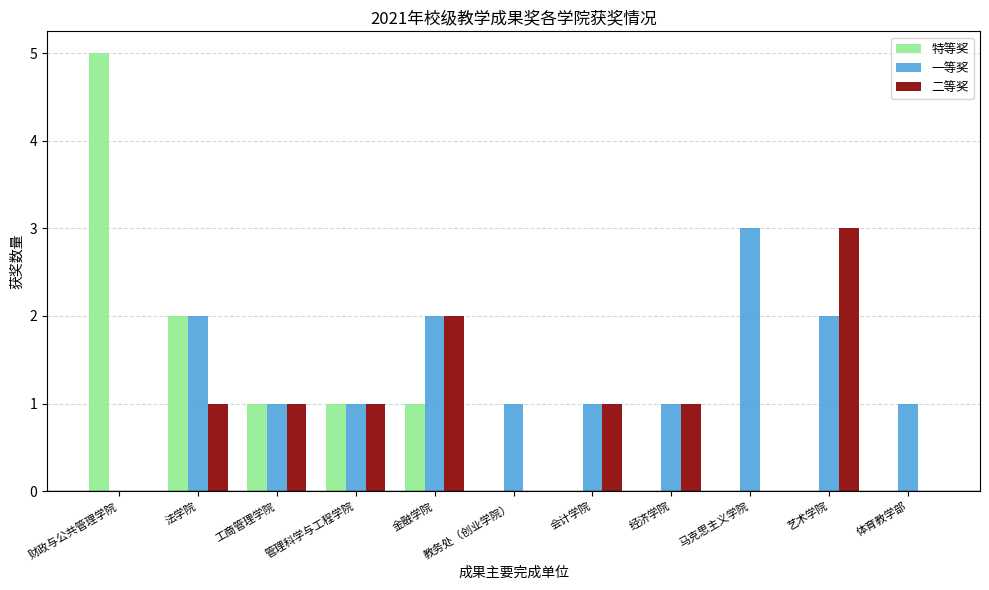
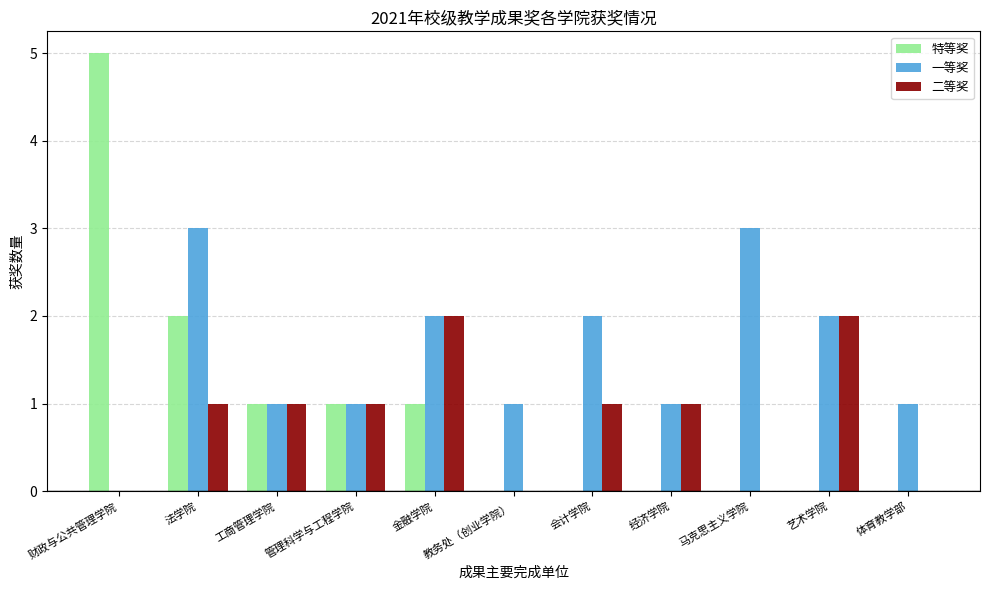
  {
    "特等奖": {
      "财政与公共管理学院": 5,
      "法学院": 2,
      "工商管理学院": 1,
      "管理科学与工程学院": 1,
      "金融学院": 1,
      "教务处（创业学院）": 0,
      "会计学院": 0,
      "经济学院": 0,
      "马克思主义学院": 0,
      "艺术学院": 0,
      "体育教学部": 0
    },
    "一等奖": {
      "财政与公共管理学院": 0,
-     "法学院": 2,
+     "法学院": 3,
      "工商管理学院": 1,
      "管理科学与工程学院": 1,
      "金融学院": 2,
      "教务处（创业学院）": 1,
-     "会计学院": 1,
+     "会计学院": 2,
      "经济学院": 1,
      "马克思主义学院": 3,
      "艺术学院": 2,
      "体育教学部": 1
    },
    "二等奖": {
      "财政与公共管理学院": 0,
      "法学院": 1,
      "工商管理学院": 1,
      "管理科学与工程学院": 1,
      "金融学院": 2,
      "教务处（创业学院）": 0,
      "会计学院": 1,
      "经济学院": 1,
      "马克思主义学院": 0,
-     "艺术学院": 3,
+     "艺术学院": 2,
      "体育教学部": 0
    }
  }
